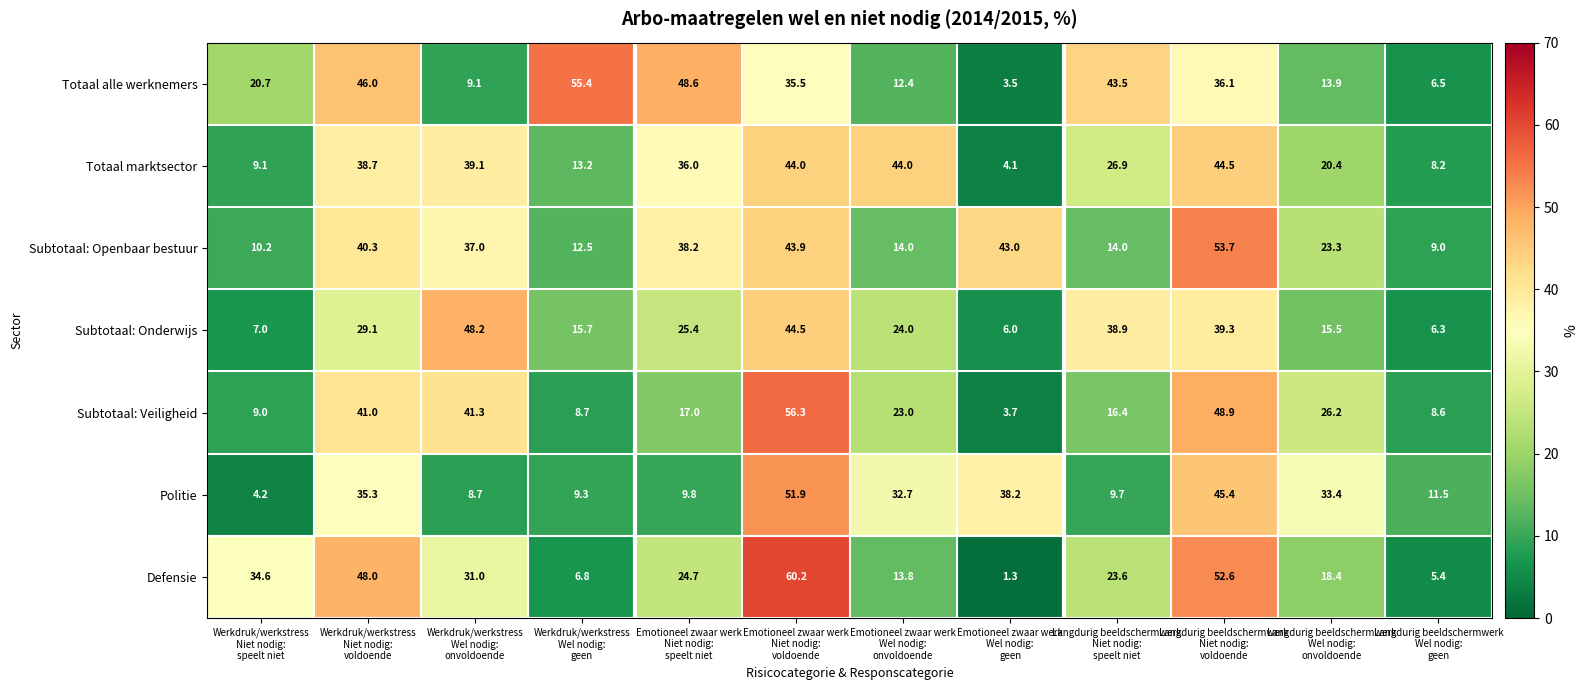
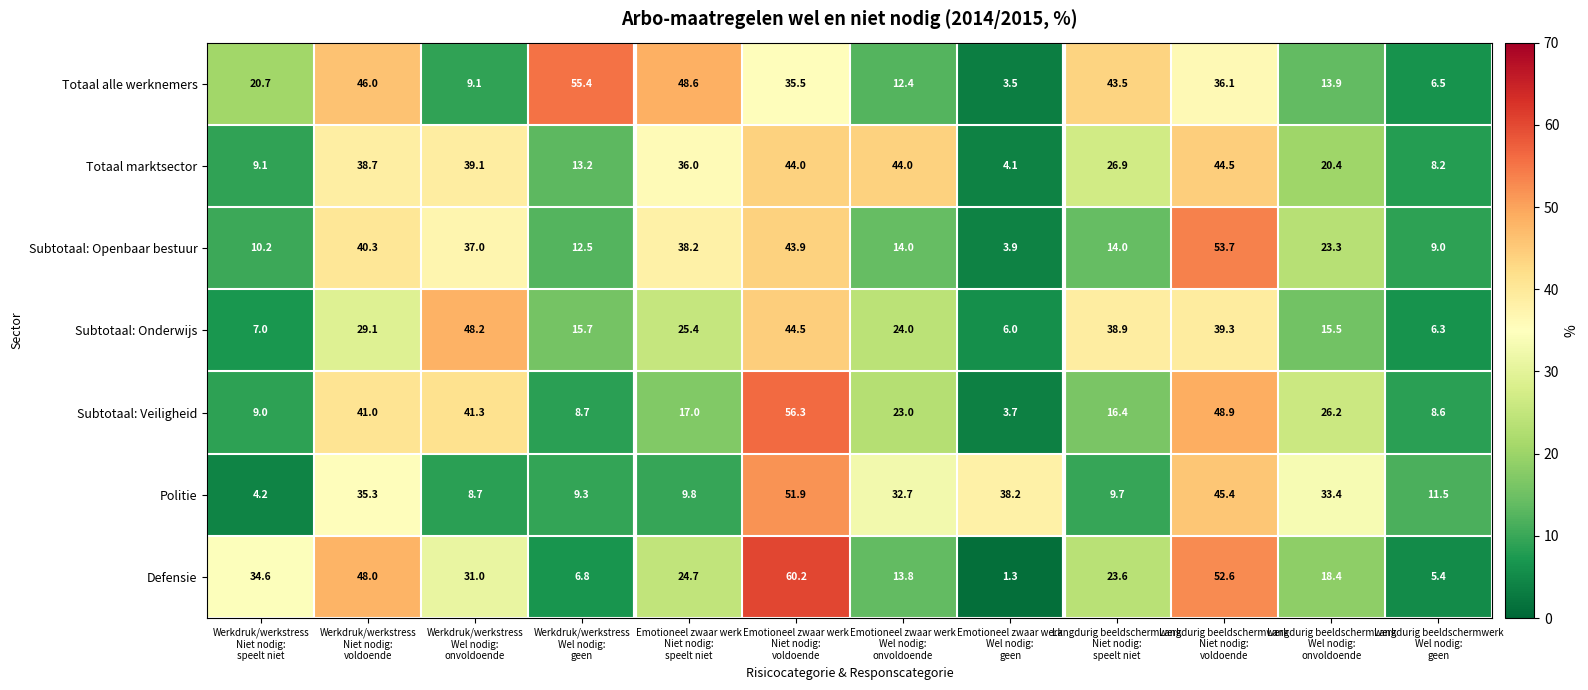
  {
    "Totaal alle werknemers": {
      "Werkdruk/werkstress Niet nodig: speelt niet": 20.7,
      "Werkdruk/werkstress Niet nodig: voldoende": 46.0,
      "Werkdruk/werkstress Wel nodig: onvoldoende": 9.1,
      "Werkdruk/werkstress Wel nodig: geen": 55.4,
      "Emotioneel zwaar werk Niet nodig: speelt niet": 48.6,
      "Emotioneel zwaar werk Niet nodig: voldoende": 35.5,
      "Emotioneel zwaar werk Wel nodig: onvoldoende": 12.4,
      "Emotioneel zwaar werk Wel nodig: geen": 3.5
    },
    "Totaal marktsector": {
      "Werkdruk/werkstress Niet nodig: speelt niet": 9.1,
      "Werkdruk/werkstress Niet nodig: voldoende": 38.7,
      "Werkdruk/werkstress Wel nodig: onvoldoende": 39.1,
      "Werkdruk/werkstress Wel nodig: geen": 13.2,
      "Emotioneel zwaar werk Niet nodig: speelt niet": 36.0,
      "Emotioneel zwaar werk Niet nodig: voldoende": 44.0,
      "Emotioneel zwaar werk Wel nodig: onvoldoende": 44.0,
      "Emotioneel zwaar werk Wel nodig: geen": 4.1
    },
    "Subtotaal: Openbaar bestuur": {
      "Werkdruk/werkstress Niet nodig: speelt niet": 10.2,
      "Werkdruk/werkstress Niet nodig: voldoende": 40.3,
      "Werkdruk/werkstress Wel nodig: onvoldoende": 37.0,
      "Werkdruk/werkstress Wel nodig: geen": 12.5,
      "Emotioneel zwaar werk Niet nodig: speelt niet": 38.2,
      "Emotioneel zwaar werk Niet nodig: voldoende": 43.9,
      "Emotioneel zwaar werk Wel nodig: onvoldoende": 14.0,
-     "Emotioneel zwaar werk Wel nodig: geen": 43.0
+     "Emotioneel zwaar werk Wel nodig: geen": 3.9
    },
    "Subtotaal: Onderwijs": {
      "Werkdruk/werkstress Niet nodig: speelt niet": 7.0,
      "Werkdruk/werkstress Niet nodig: voldoende": 29.1,
      "Werkdruk/werkstress Wel nodig: onvoldoende": 48.2,
      "Werkdruk/werkstress Wel nodig: geen": 15.7,
      "Emotioneel zwaar werk Niet nodig: speelt niet": 25.4,
      "Emotioneel zwaar werk Niet nodig: voldoende": 44.5,
      "Emotioneel zwaar werk Wel nodig: onvoldoende": 24.0,
      "Emotioneel zwaar werk Wel nodig: geen": 6.0
    },
    "Subtotaal: Veiligheid": {
      "Werkdruk/werkstress Niet nodig: speelt niet": 9.0,
      "Werkdruk/werkstress Niet nodig: voldoende": 41.0,
      "Werkdruk/werkstress Wel nodig: onvoldoende": 41.3,
      "Werkdruk/werkstress Wel nodig: geen": 8.7,
      "Emotioneel zwaar werk Niet nodig: speelt niet": 17.0,
      "Emotioneel zwaar werk Niet nodig: voldoende": 56.3,
      "Emotioneel zwaar werk Wel nodig: onvoldoende": 23.0,
      "Emotioneel zwaar werk Wel nodig: geen": 3.7
    },
    "Politie": {
      "Werkdruk/werkstress Niet nodig: speelt niet": 4.2,
      "Werkdruk/werkstress Niet nodig: voldoende": 35.3,
      "Werkdruk/werkstress Wel nodig: onvoldoende": 8.7,
      "Werkdruk/werkstress Wel nodig: geen": 9.3,
      "Emotioneel zwaar werk Niet nodig: speelt niet": 9.8,
      "Emotioneel zwaar werk Niet nodig: voldoende": 51.9,
      "Emotioneel zwaar werk Wel nodig: onvoldoende": 32.7,
      "Emotioneel zwaar werk Wel nodig: geen": 38.2
    },
    "Defensie": {
      "Werkdruk/werkstress Niet nodig: speelt niet": 34.6,
      "Werkdruk/werkstress Niet nodig: voldoende": 48.0,
      "Werkdruk/werkstress Wel nodig: onvoldoende": 31.0,
      "Werkdruk/werkstress Wel nodig: geen": 6.8,
      "Emotioneel zwaar werk Niet nodig: speelt niet": 24.7,
      "Emotioneel zwaar werk Niet nodig: voldoende": 60.2,
      "Emotioneel zwaar werk Wel nodig: onvoldoende": 13.8,
      "Emotioneel zwaar werk Wel nodig: geen": 1.3
    }
  }
